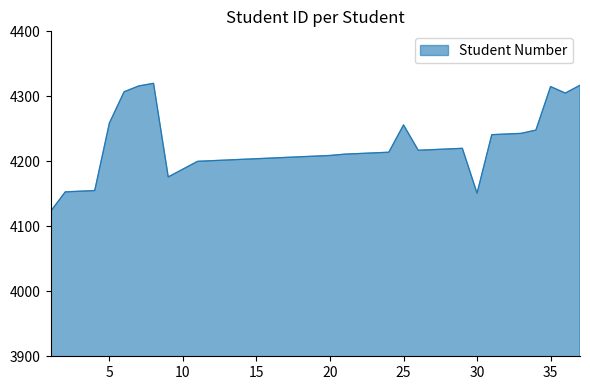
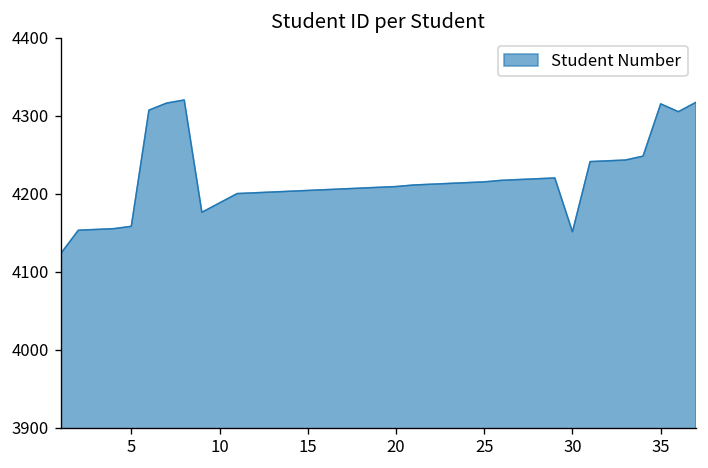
  {
-   "5": 4260,
+   "5": 4160,
    "10": 4190,
    "15": 4200,
    "20": 4210,
-   "25": 4260,
+   "25": 4220,
    "30": 4150,
    "35": 4320
  }
